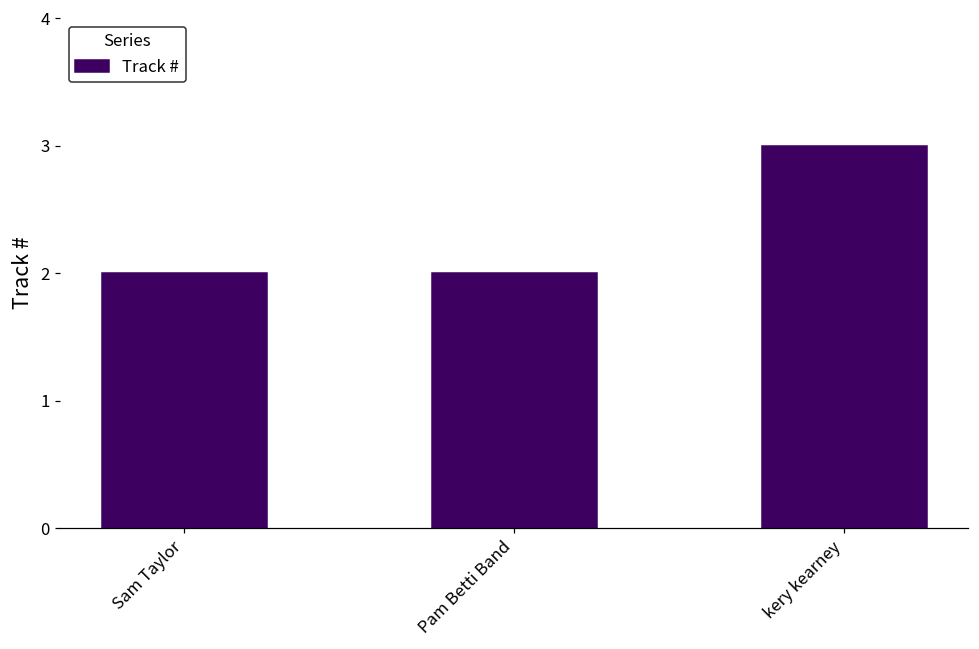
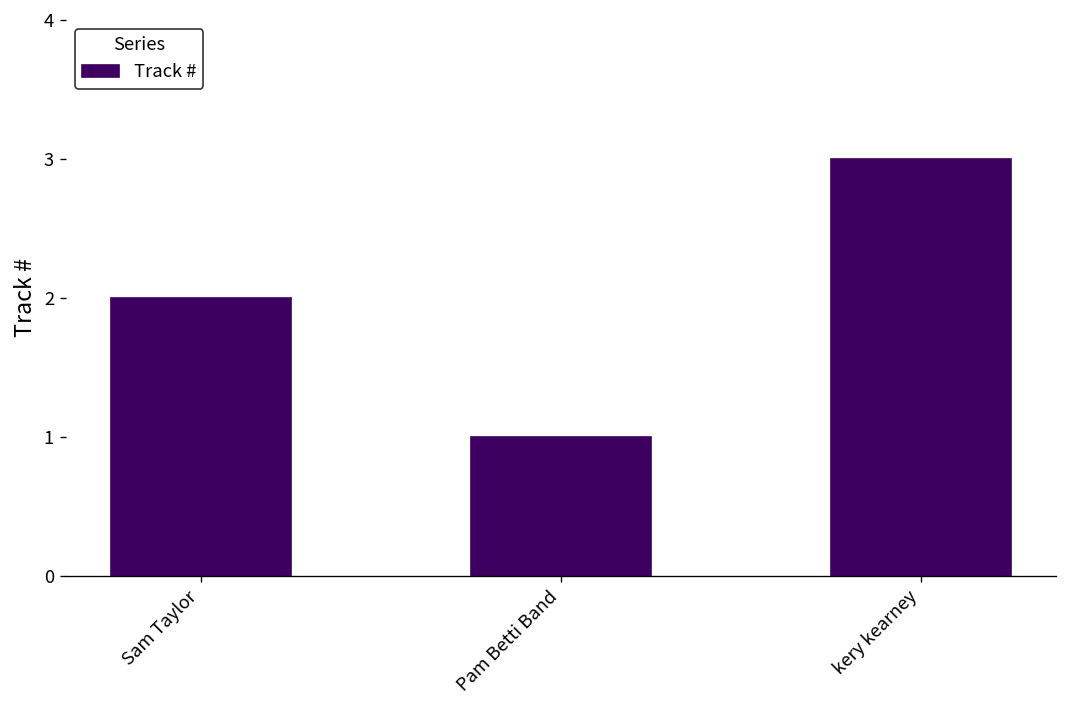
  {
    "Sam Taylor": 2,
-   "Pam Betti Band": 2,
+   "Pam Betti Band": 1,
    "kery kearney": 3
  }
